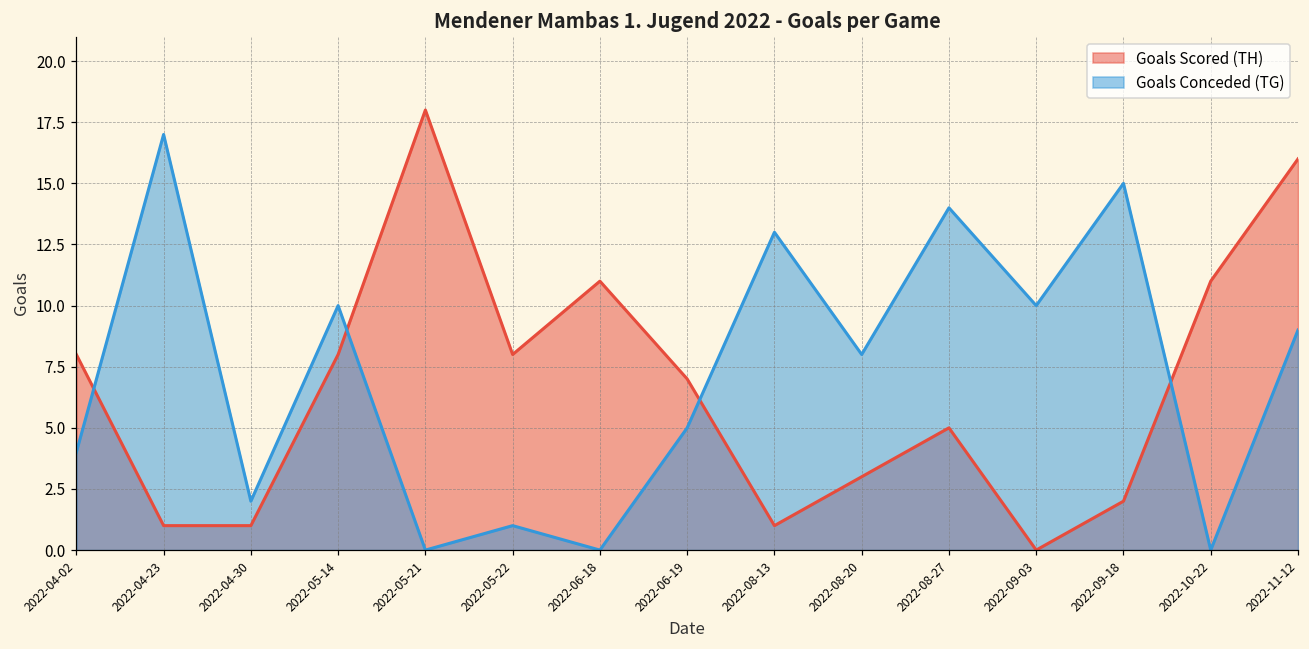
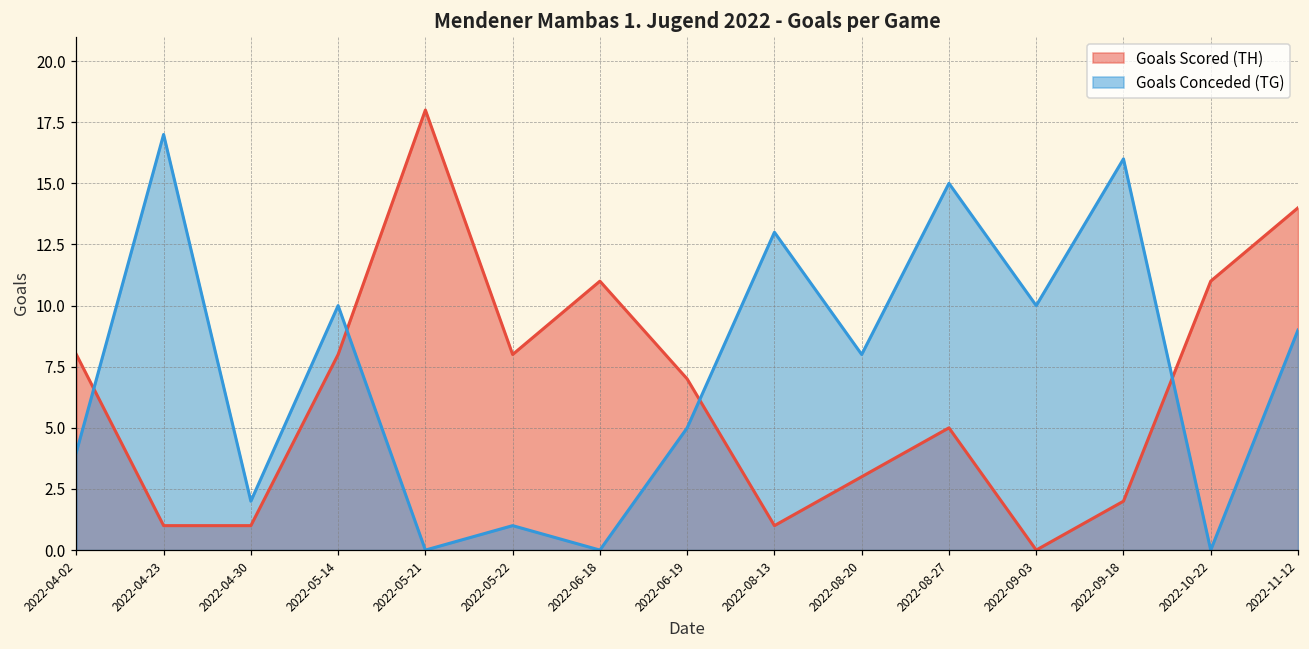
  {
    "Goals Scored (TH)": {
      "2022-04-02": 8,
      "2022-04-23": 1,
      "2022-04-30": 1,
      "2022-05-14": 8,
      "2022-05-21": 18,
      "2022-05-22": 8,
      "2022-06-18": 11,
      "2022-06-19": 7,
      "2022-08-13": 1,
      "2022-08-20": 3,
      "2022-08-27": 5,
      "2022-09-03": 0,
      "2022-09-18": 2,
      "2022-10-22": 11,
-     "2022-11-12": 16
+     "2022-11-12": 14
    },
    "Goals Conceded (TG)": {
      "2022-04-02": 4,
      "2022-04-23": 17,
      "2022-04-30": 2,
      "2022-05-14": 10,
      "2022-05-21": 0,
      "2022-05-22": 1,
      "2022-06-18": 0,
      "2022-06-19": 5,
      "2022-08-13": 13,
      "2022-08-20": 8,
-     "2022-08-27": 14,
+     "2022-08-27": 15,
      "2022-09-03": 10,
-     "2022-09-18": 15,
+     "2022-09-18": 16,
      "2022-10-22": 0,
      "2022-11-12": 9
    }
  }
